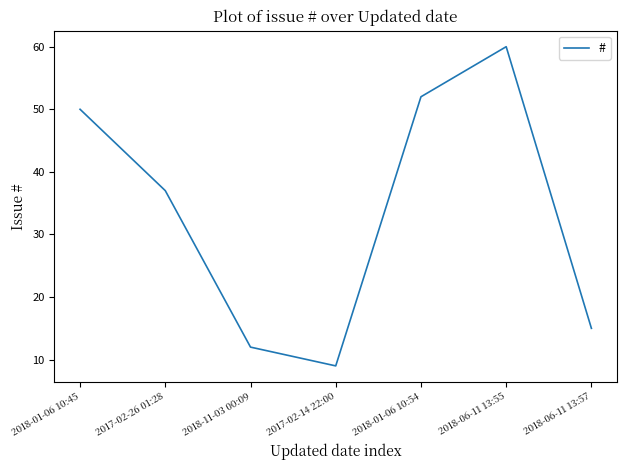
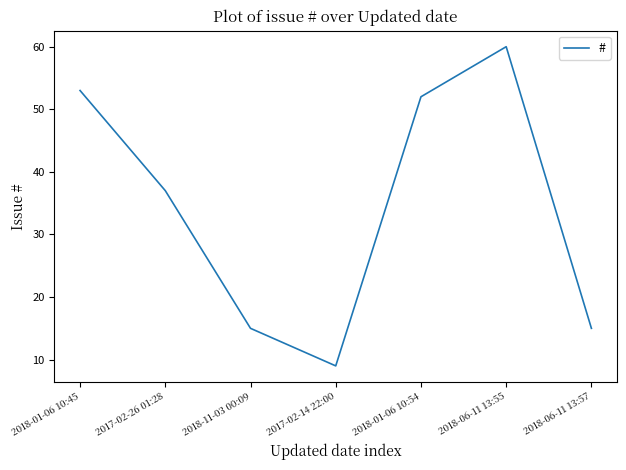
  {
-   "2018-01-06 10:45": 50,
+   "2018-01-06 10:45": 53,
    "2017-02-26 01:28": 37,
-   "2018-11-03 00:09": 12,
+   "2018-11-03 00:09": 15,
    "2017-02-14 22:00": 9,
    "2018-01-06 10:54": 52,
    "2018-06-11 13:55": 60,
    "2018-06-11 13:57": 15
  }
